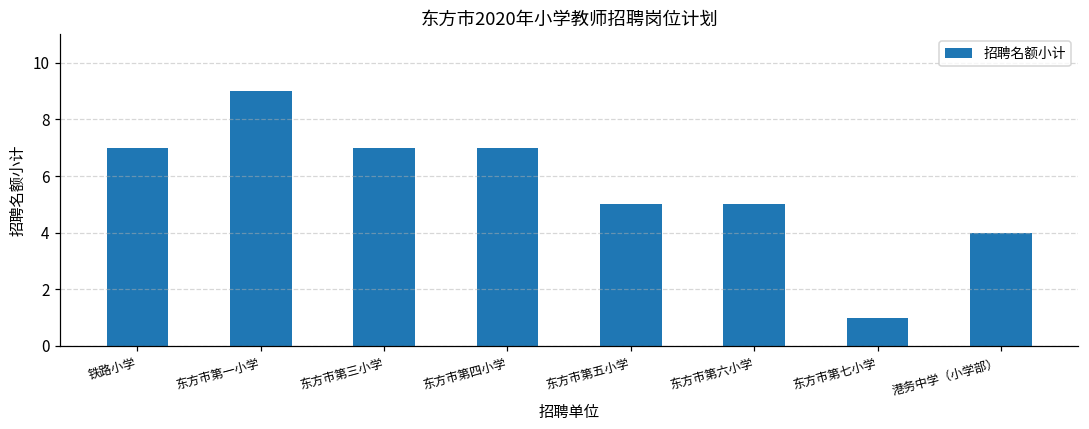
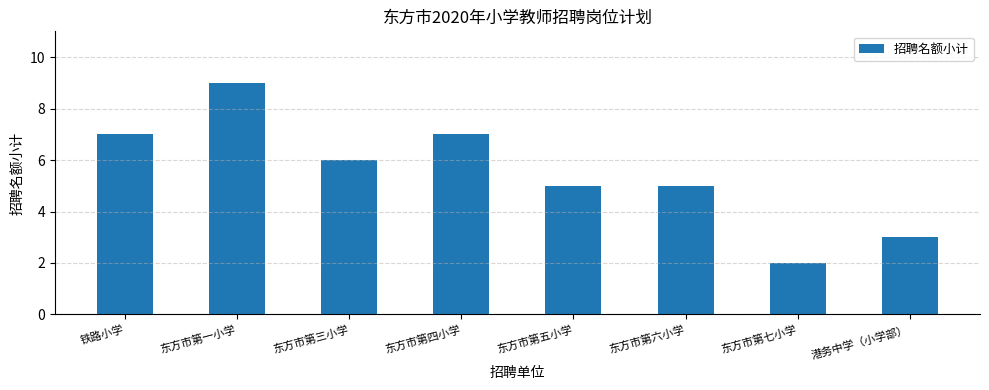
  {
    "铁路小学": 7,
    "东方市第一小学": 9,
-   "东方市第三小学": 7,
+   "东方市第三小学": 6,
    "东方市第四小学": 7,
    "东方市第五小学": 5,
    "东方市第六小学": 5,
-   "东方市第七小学": 1,
-   "港务中学（小学部）": 4
+   "东方市第七小学": 2,
+   "港务中学（小学部）": 3
  }
